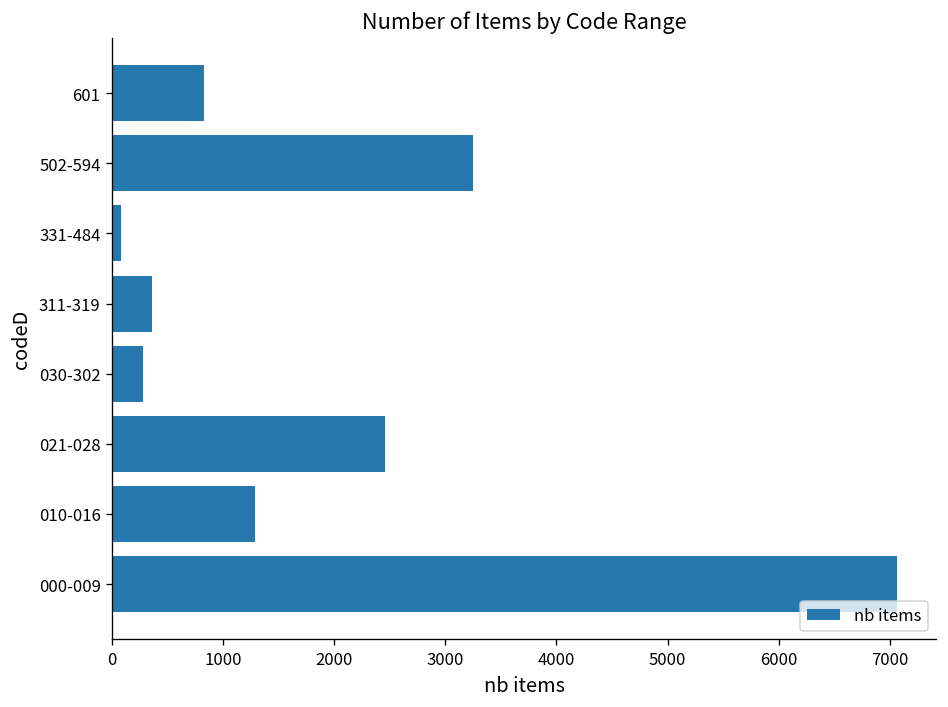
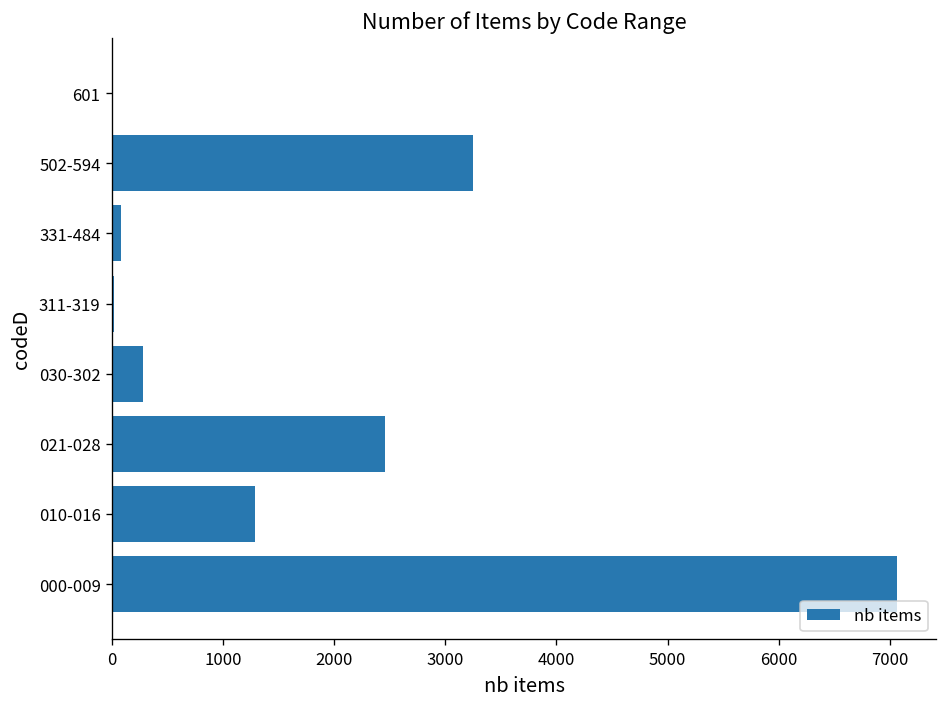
  {
-   "601": 800,
+   "601": 0,
    "502-594": 3200,
    "331-484": 100,
-   "311-319": 400,
+   "311-319": 0,
    "030-302": 300,
    "021-028": 2500,
    "010-016": 1300,
    "000-009": 7100
  }
